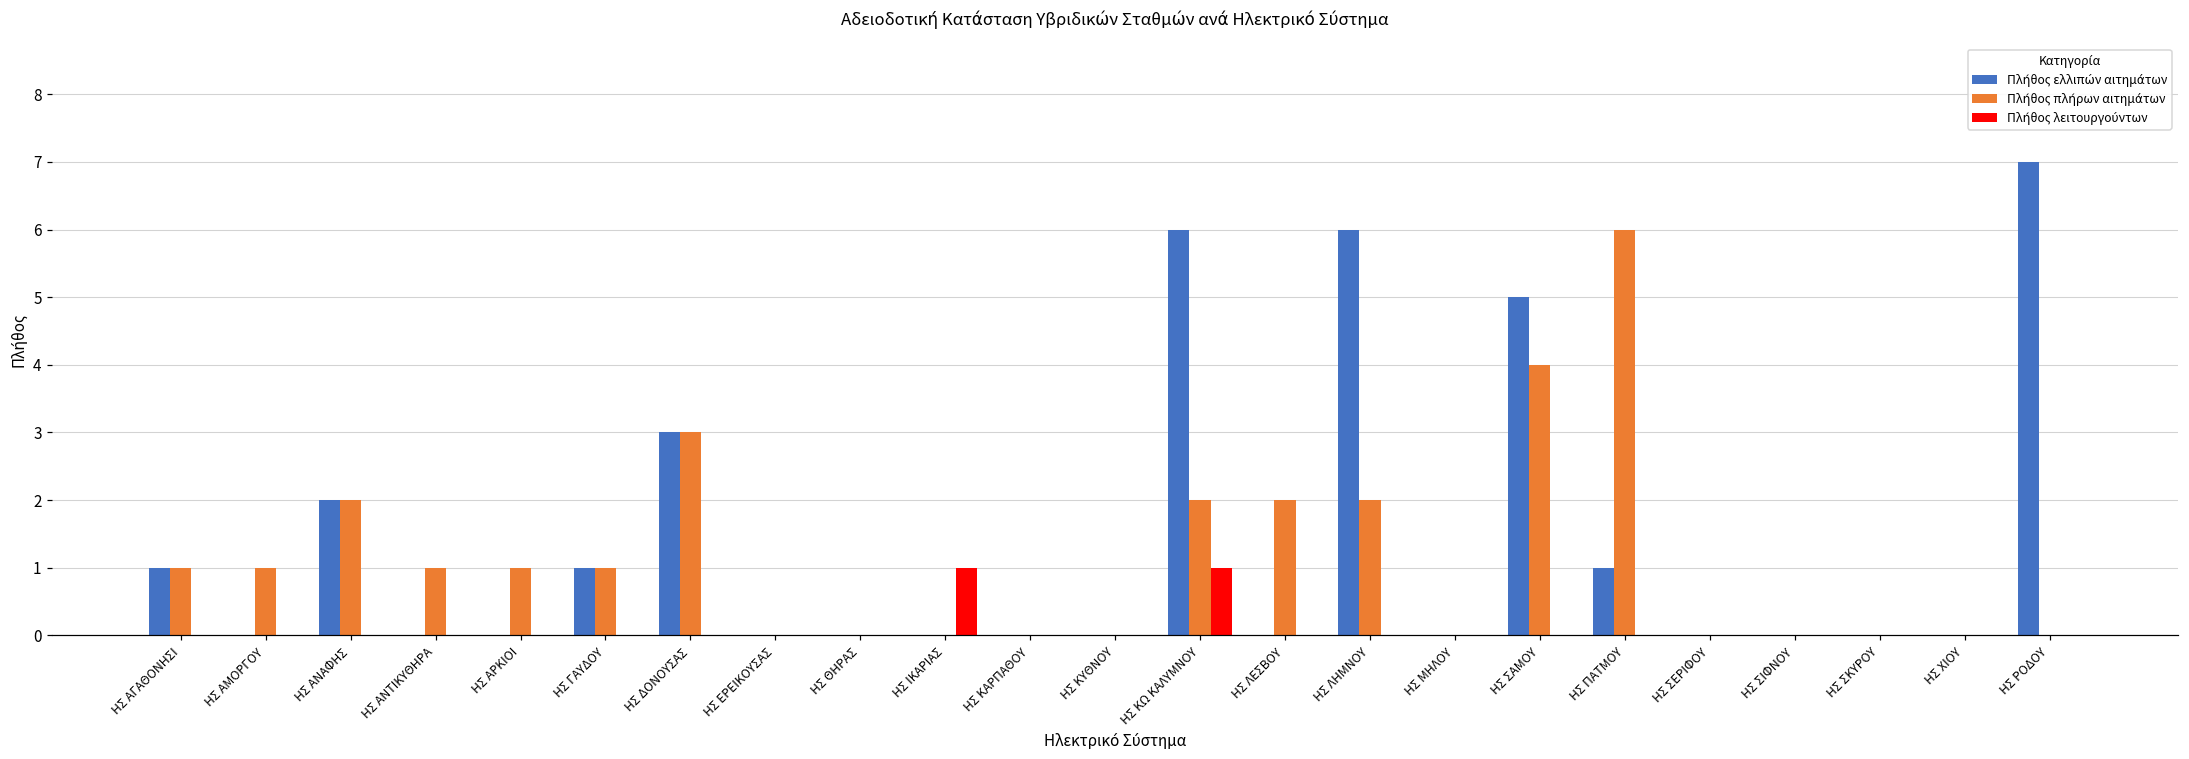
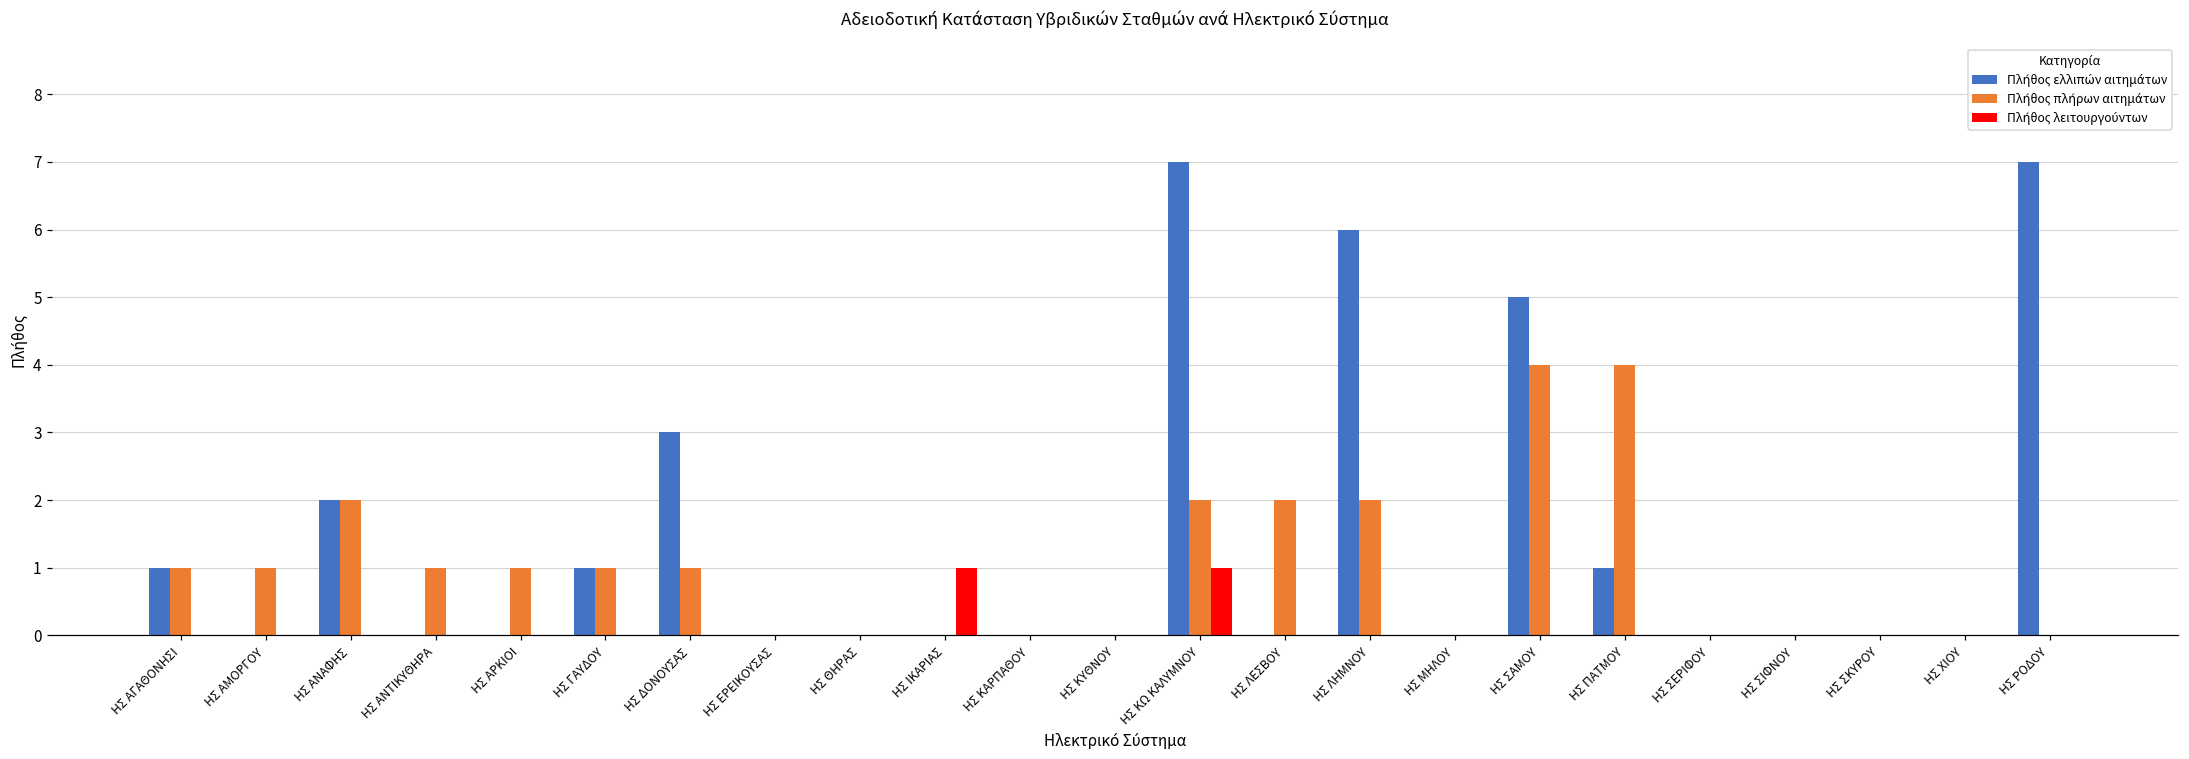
  {
    "Πλήθος ελλιπών αιτημάτων": {
      "ΗΣ ΑΓΑΘΟΝΗΣΙ": 1,
      "ΗΣ ΑΜΟΡΓΟΥ": 0,
      "ΗΣ ΑΝΑΦΗΣ": 2,
      "ΗΣ ΑΝΤΙΚΥΘΗΡΑ": 0,
      "ΗΣ ΑΡΚΙΟΙ": 0,
      "ΗΣ ΓΑΥΔΟΥ": 1,
      "ΗΣ ΔΟΝΟΥΣΑΣ": 3,
      "ΗΣ ΕΡΕΙΚΟΥΣΑΣ": 0,
      "ΗΣ ΘΗΡΑΣ": 0,
      "ΗΣ ΙΚΑΡΙΑΣ": 0,
      "ΗΣ ΚΑΡΠΑΘΟΥ": 0,
      "ΗΣ ΚΥΘΝΟΥ": 0,
-     "ΗΣ ΚΩ ΚΑΛΥΜΝΟΥ": 6,
+     "ΗΣ ΚΩ ΚΑΛΥΜΝΟΥ": 7,
      "ΗΣ ΛΕΣΒΟΥ": 0,
      "ΗΣ ΛΗΜΝΟΥ": 6,
      "ΗΣ ΜΗΛΟΥ": 0,
      "ΗΣ ΣΑΜΟΥ": 5,
      "ΗΣ ΠΑΤΜΟΥ": 1,
      "ΗΣ ΣΕΡΙΦΟΥ": 0,
      "ΗΣ ΣΙΦΝΟΥ": 0,
      "ΗΣ ΣΚΥΡΟΥ": 0,
      "ΗΣ ΧΙΟΥ": 0,
      "ΗΣ ΡΟΔΟΥ": 7
    },
    "Πλήθος πλήρων αιτημάτων": {
      "ΗΣ ΑΓΑΘΟΝΗΣΙ": 1,
      "ΗΣ ΑΜΟΡΓΟΥ": 1,
      "ΗΣ ΑΝΑΦΗΣ": 2,
      "ΗΣ ΑΝΤΙΚΥΘΗΡΑ": 1,
      "ΗΣ ΑΡΚΙΟΙ": 1,
      "ΗΣ ΓΑΥΔΟΥ": 1,
-     "ΗΣ ΔΟΝΟΥΣΑΣ": 3,
+     "ΗΣ ΔΟΝΟΥΣΑΣ": 1,
      "ΗΣ ΕΡΕΙΚΟΥΣΑΣ": 0,
      "ΗΣ ΘΗΡΑΣ": 0,
      "ΗΣ ΙΚΑΡΙΑΣ": 0,
      "ΗΣ ΚΑΡΠΑΘΟΥ": 0,
      "ΗΣ ΚΥΘΝΟΥ": 0,
      "ΗΣ ΚΩ ΚΑΛΥΜΝΟΥ": 2,
      "ΗΣ ΛΕΣΒΟΥ": 2,
      "ΗΣ ΛΗΜΝΟΥ": 2,
      "ΗΣ ΜΗΛΟΥ": 0,
      "ΗΣ ΣΑΜΟΥ": 4,
-     "ΗΣ ΠΑΤΜΟΥ": 6,
+     "ΗΣ ΠΑΤΜΟΥ": 4,
      "ΗΣ ΣΕΡΙΦΟΥ": 0,
      "ΗΣ ΣΙΦΝΟΥ": 0,
      "ΗΣ ΣΚΥΡΟΥ": 0,
      "ΗΣ ΧΙΟΥ": 0,
      "ΗΣ ΡΟΔΟΥ": 0
    },
    "Πλήθος λειτουργούντων": {
      "ΗΣ ΑΓΑΘΟΝΗΣΙ": 0,
      "ΗΣ ΑΜΟΡΓΟΥ": 0,
      "ΗΣ ΑΝΑΦΗΣ": 0,
      "ΗΣ ΑΝΤΙΚΥΘΗΡΑ": 0,
      "ΗΣ ΑΡΚΙΟΙ": 0,
      "ΗΣ ΓΑΥΔΟΥ": 0,
      "ΗΣ ΔΟΝΟΥΣΑΣ": 0,
      "ΗΣ ΕΡΕΙΚΟΥΣΑΣ": 0,
      "ΗΣ ΘΗΡΑΣ": 0,
      "ΗΣ ΙΚΑΡΙΑΣ": 1,
      "ΗΣ ΚΑΡΠΑΘΟΥ": 0,
      "ΗΣ ΚΥΘΝΟΥ": 0,
      "ΗΣ ΚΩ ΚΑΛΥΜΝΟΥ": 1,
      "ΗΣ ΛΕΣΒΟΥ": 0,
      "ΗΣ ΛΗΜΝΟΥ": 0,
      "ΗΣ ΜΗΛΟΥ": 0,
      "ΗΣ ΣΑΜΟΥ": 0,
      "ΗΣ ΠΑΤΜΟΥ": 0,
      "ΗΣ ΣΕΡΙΦΟΥ": 0,
      "ΗΣ ΣΙΦΝΟΥ": 0,
      "ΗΣ ΣΚΥΡΟΥ": 0,
      "ΗΣ ΧΙΟΥ": 0,
      "ΗΣ ΡΟΔΟΥ": 0
    }
  }
